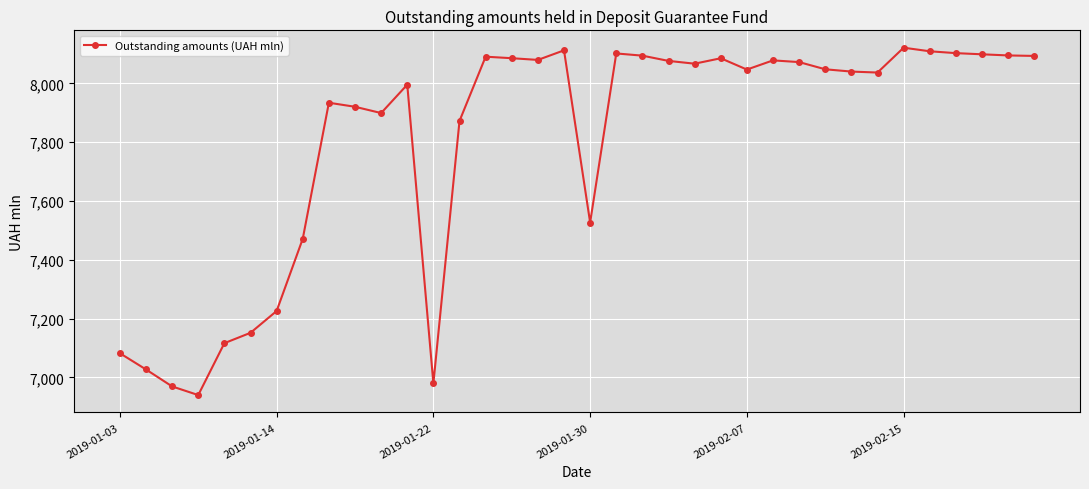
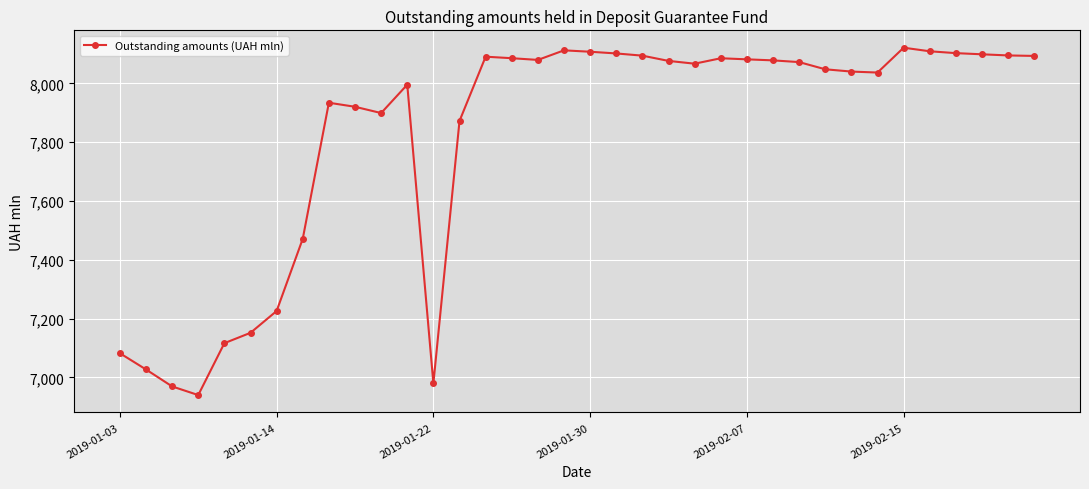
  {
    "2019-01-03": "7,080",
    "2019-01-14": "7,230",
    "2019-01-22": "6,980",
-   "2019-01-30": "7,530",
-   "2019-02-07": "8,050",
+   "2019-01-30": "8,110",
+   "2019-02-07": "8,080",
    "2019-02-15": "8,120"
  }
